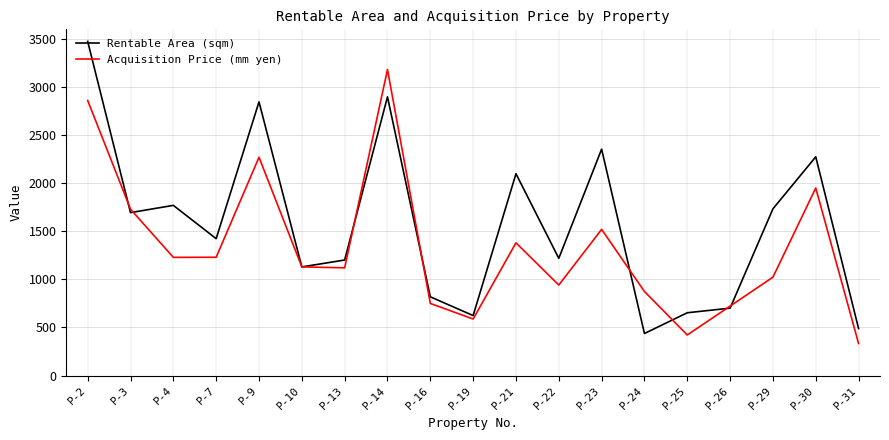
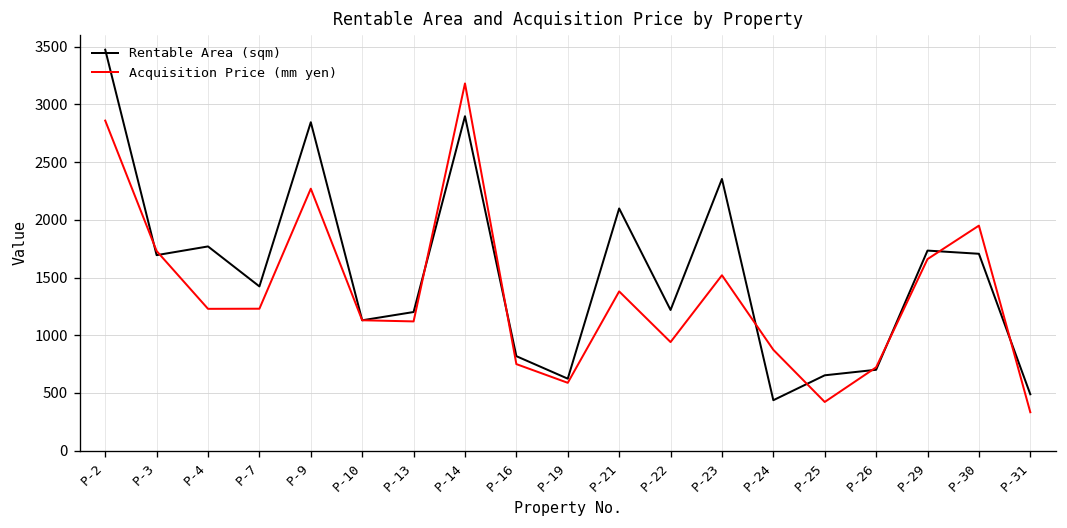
  {
    "Rentable Area (sqm)": {
      "P-2": 3500,
      "P-3": 1700,
      "P-4": 1800,
      "P-7": 1400,
      "P-9": 2800,
      "P-13": 1200,
      "P-14": 2900,
      "P-16": 800,
      "P-19": 600,
      "P-21": 2100,
      "P-22": 1200,
      "P-23": 2400,
      "P-24": 400,
      "P-25": 700,
      "P-29": 1700,
-     "P-30": 2300,
+     "P-30": 1700,
      "P-31": 500
    },
    "Acquisition Price (mm yen)": {
      "P-2": 2900,
      "P-3": 1700,
      "P-4": 1200,
      "P-7": 1200,
      "P-9": 2300,
      "P-13": 1100,
      "P-14": 3200,
      "P-16": 800,
      "P-19": 600,
      "P-21": 1400,
      "P-22": 900,
      "P-23": 1500,
      "P-24": 900,
      "P-25": 400,
-     "P-29": 1000,
+     "P-29": 1700,
      "P-30": 2000,
      "P-31": 300
    }
  }
